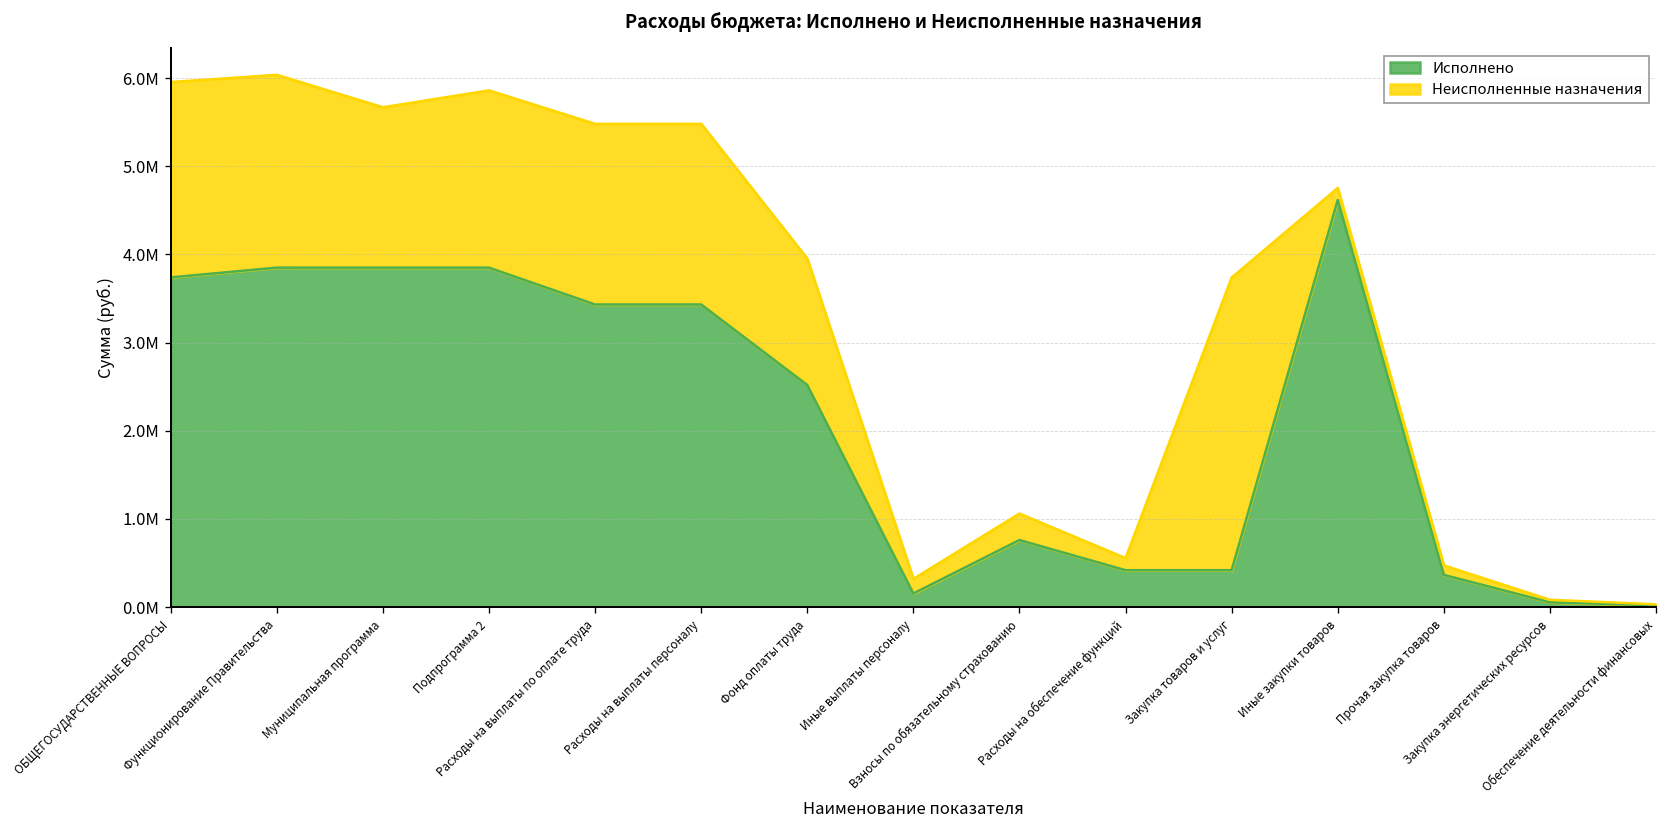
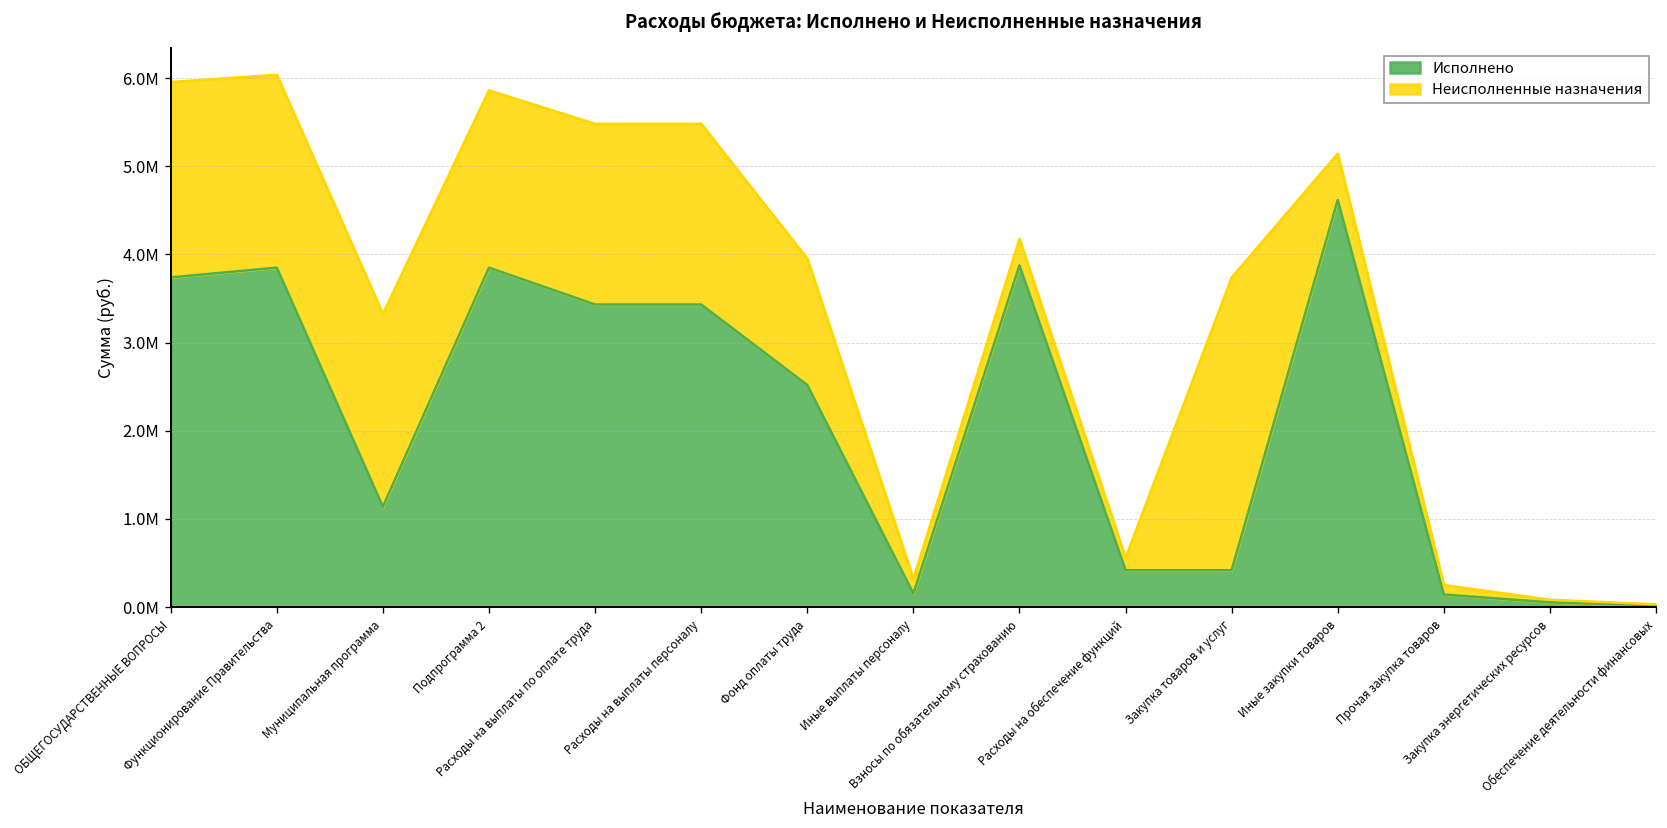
  {
    "Исполнено": {
      "ОБЩЕГОСУДАРСТВЕННЫЕ ВОПРОСЫ": 3700000,
      "Функционирование Правительства": 3900000,
-     "Муниципальная программа": 3800000,
+     "Муниципальная программа": 1100000,
      "Подпрограмма 2": 3800000,
      "Расходы на выплаты по оплате труда": 3400000,
      "Расходы на выплаты персоналу": 3400000,
      "Фонд оплаты труда": 2500000,
      "Иные выплаты персоналу": 200000,
-     "Взносы по обязательному страхованию": 800000,
+     "Взносы по обязательному страхованию": 3900000,
      "Расходы на обеспечение функций": 400000,
      "Закупка товаров и услуг": 400000,
      "Иные закупки товаров": 4600000,
-     "Прочая закупка товаров": 400000
+     "Прочая закупка товаров": 100000
    },
    "Неисполненные назначения": {
      "ОБЩЕГОСУДАРСТВЕННЫЕ ВОПРОСЫ": 2200000,
      "Функционирование Правительства": 2200000,
-     "Муниципальная программа": 1800000,
+     "Муниципальная программа": 2200000,
      "Подпрограмма 2": 2000000,
      "Расходы на выплаты по оплате труда": 2000000,
      "Расходы на выплаты персоналу": 2000000,
      "Фонд оплаты труда": 1400000,
      "Иные выплаты персоналу": 200000,
      "Взносы по обязательному страхованию": 300000,
      "Расходы на обеспечение функций": 100000,
      "Закупка товаров и услуг": 3300000,
-     "Иные закупки товаров": 100000,
+     "Иные закупки товаров": 500000,
      "Прочая закупка товаров": 100000
    }
  }
